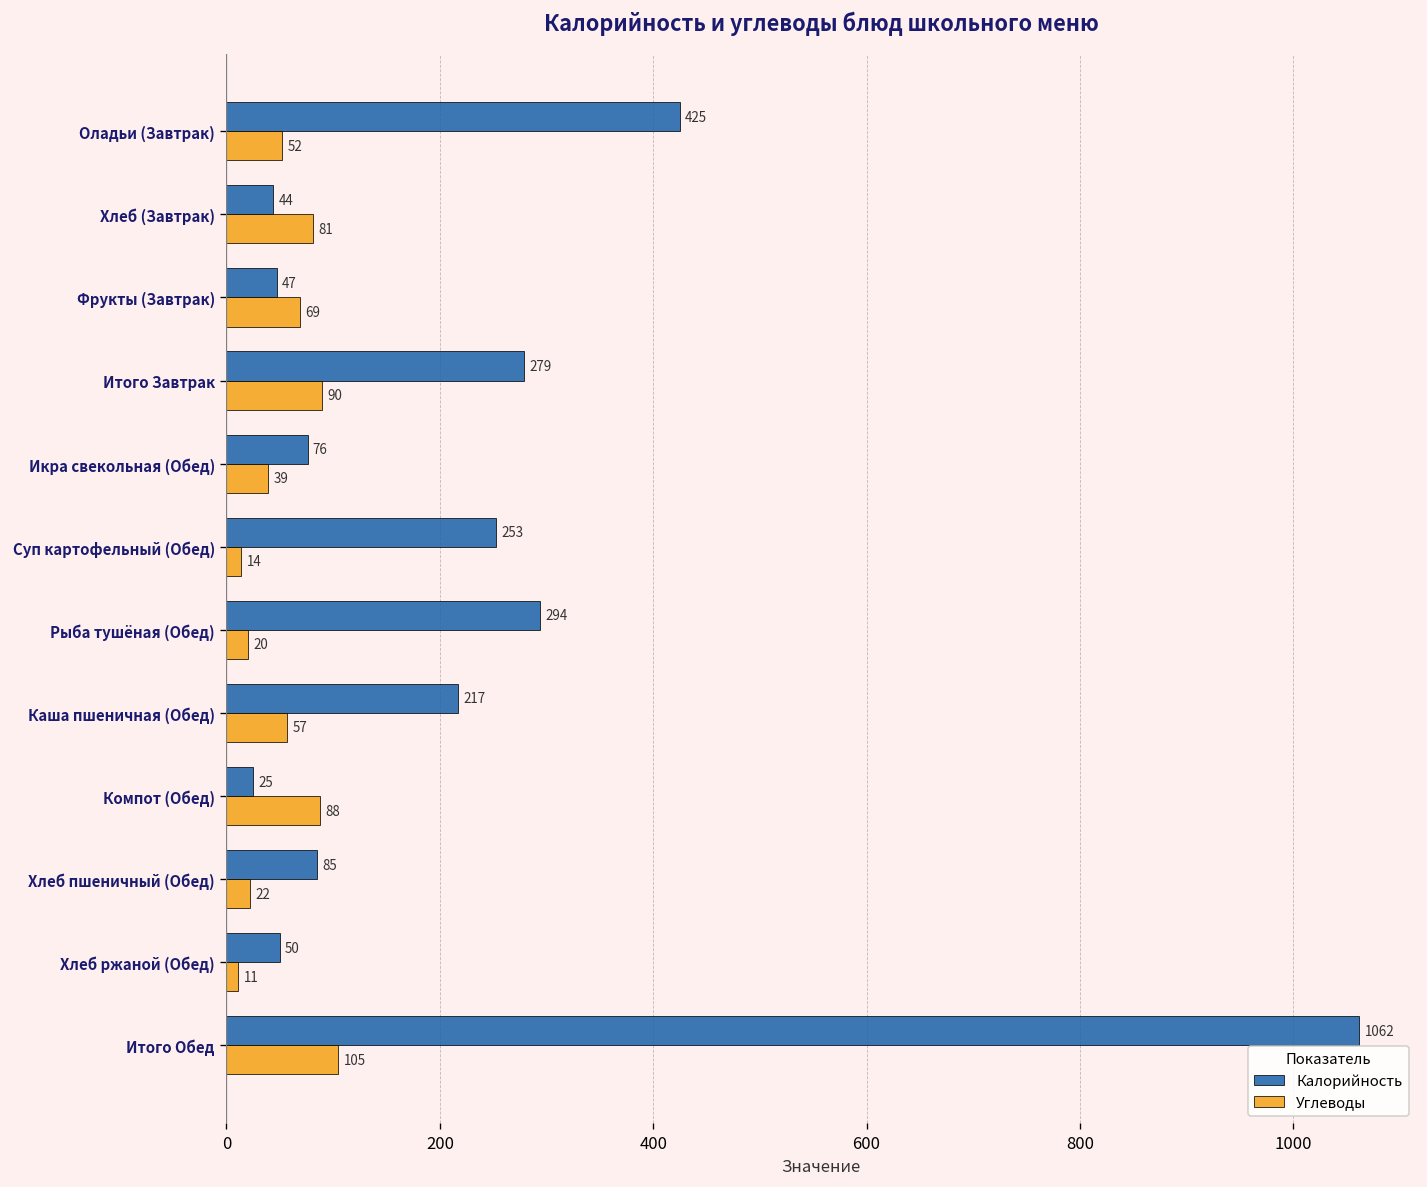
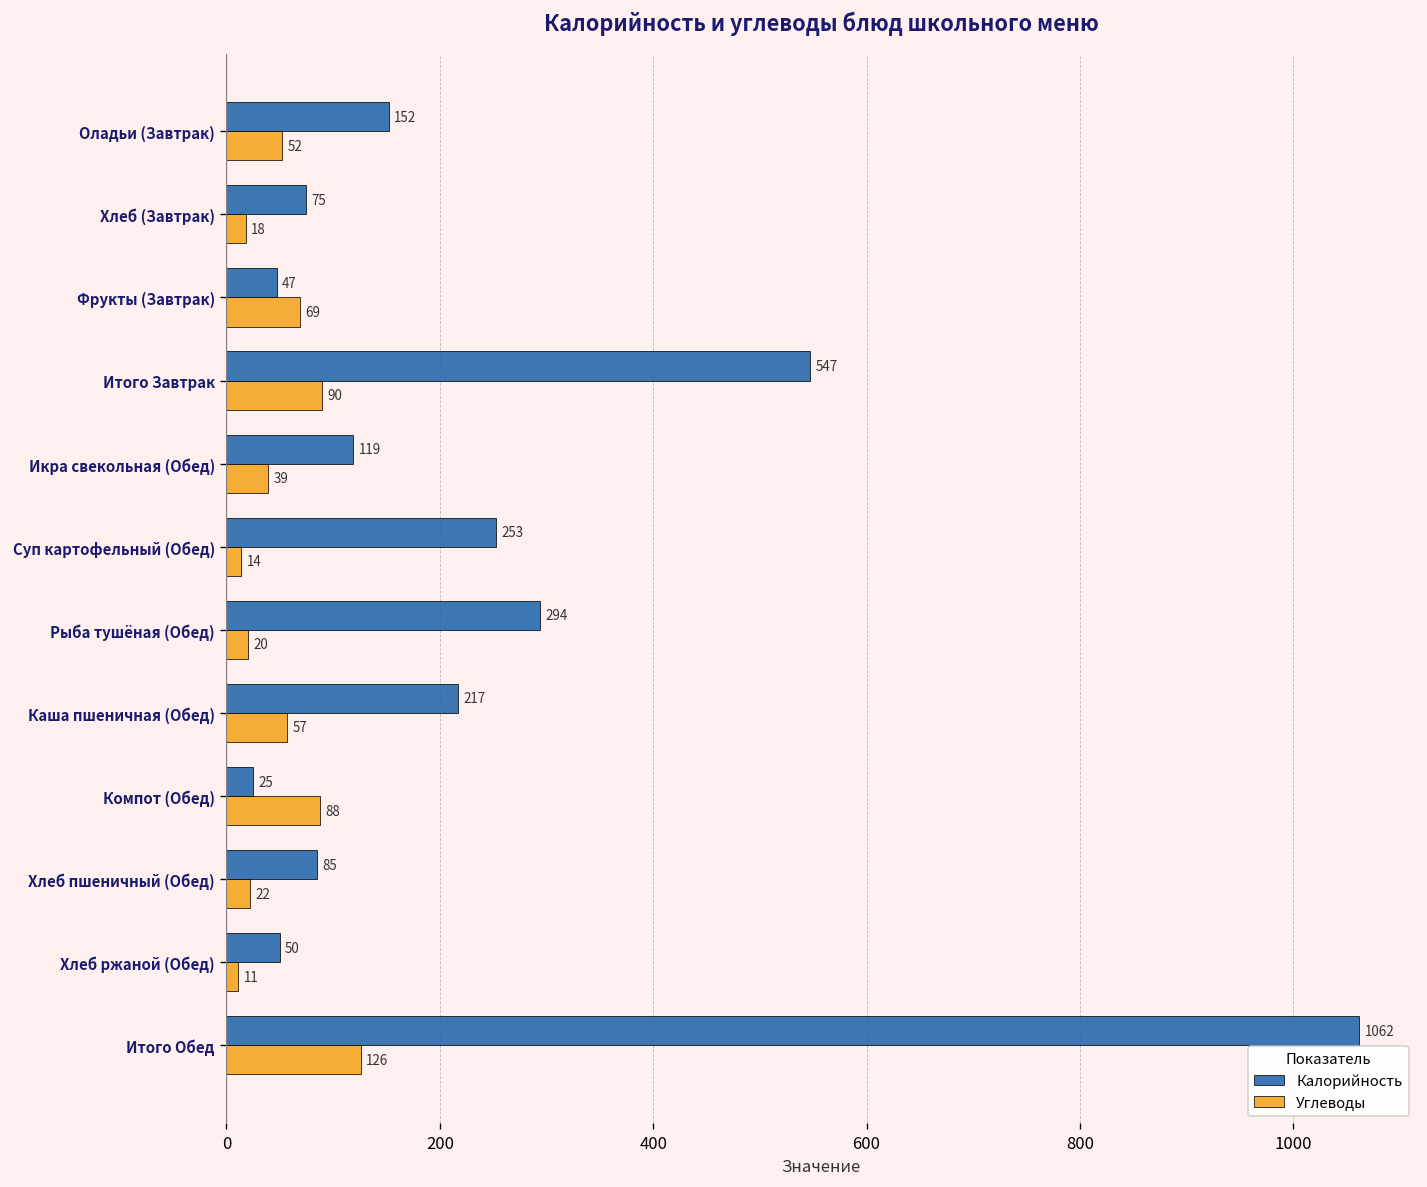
  {
    "Калорийность": {
-     "Оладьи (Завтрак)": 425,
-     "Хлеб (Завтрак)": 44,
+     "Оладьи (Завтрак)": 152,
+     "Хлеб (Завтрак)": 75,
      "Фрукты (Завтрак)": 47,
-     "Итого Завтрак": 279,
-     "Икра свекольная (Обед)": 76,
+     "Итого Завтрак": 547,
+     "Икра свекольная (Обед)": 119,
      "Суп картофельный (Обед)": 253,
      "Рыба тушёная (Обед)": 294,
      "Каша пшеничная (Обед)": 217,
      "Компот (Обед)": 25,
      "Хлеб пшеничный (Обед)": 85,
      "Хлеб ржаной (Обед)": 50,
      "Итого Обед": 1062
    },
    "Углеводы": {
      "Оладьи (Завтрак)": 52,
-     "Хлеб (Завтрак)": 81,
+     "Хлеб (Завтрак)": 18,
      "Фрукты (Завтрак)": 69,
      "Итого Завтрак": 90,
      "Икра свекольная (Обед)": 39,
      "Суп картофельный (Обед)": 14,
      "Рыба тушёная (Обед)": 20,
      "Каша пшеничная (Обед)": 57,
      "Компот (Обед)": 88,
      "Хлеб пшеничный (Обед)": 22,
      "Хлеб ржаной (Обед)": 11,
-     "Итого Обед": 105
+     "Итого Обед": 126
    }
  }
